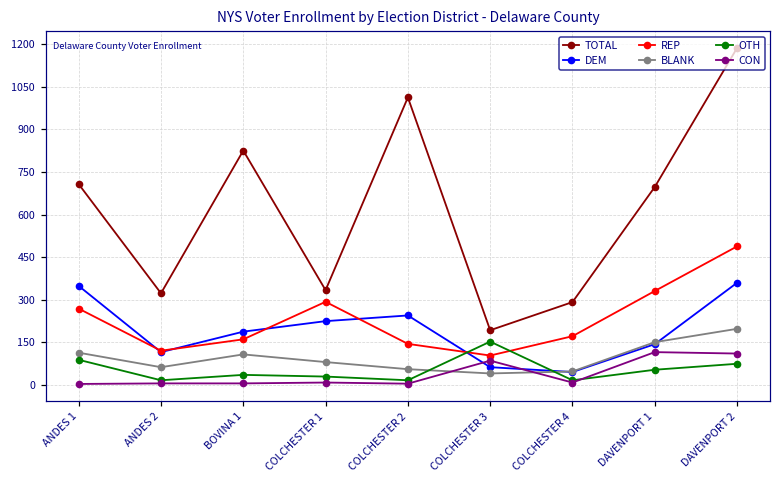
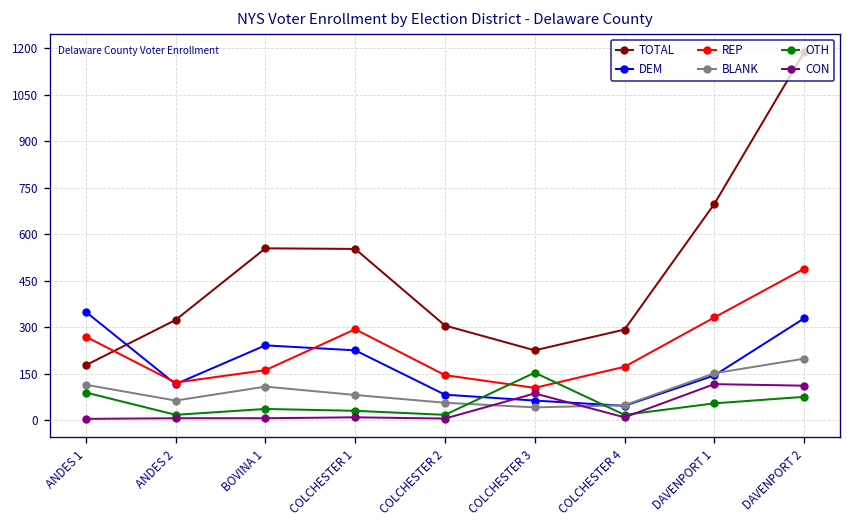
  {
    "TOTAL": {
-     "ANDES 1": 710,
+     "ANDES 1": 180,
      "ANDES 2": 320,
-     "BOVINA 1": 830,
-     "COLCHESTER 1": 330,
-     "COLCHESTER 2": 1010,
-     "COLCHESTER 3": 190,
+     "BOVINA 1": 550,
+     "COLCHESTER 1": 550,
+     "COLCHESTER 2": 310,
+     "COLCHESTER 3": 230,
      "COLCHESTER 4": 290,
      "DAVENPORT 1": 700
    },
    "DEM": {
      "ANDES 1": 350,
-     "BOVINA 1": 190,
+     "BOVINA 1": 240,
      "COLCHESTER 1": 230,
-     "COLCHESTER 2": 250,
+     "COLCHESTER 2": 80,
      "COLCHESTER 3": 60,
-     "DAVENPORT 2": 360
+     "DAVENPORT 2": 330
    },
    "REP": {
      "ANDES 1": 270,
      "BOVINA 1": 160,
      "COLCHESTER 1": 290,
      "COLCHESTER 2": 150,
      "COLCHESTER 3": 100,
      "COLCHESTER 4": 170,
      "DAVENPORT 1": 330,
      "DAVENPORT 2": 490
    },
    "BLANK": {
      "ANDES 1": 110,
      "ANDES 2": 60,
      "BOVINA 1": 110,
      "COLCHESTER 1": 80,
      "COLCHESTER 2": 60,
      "COLCHESTER 3": 40,
      "DAVENPORT 2": 200
    },
    "OTH": {
      "ANDES 1": 90,
      "ANDES 2": 20,
      "BOVINA 1": 40,
      "COLCHESTER 1": 30,
      "COLCHESTER 2": 20,
      "COLCHESTER 3": 150,
      "DAVENPORT 1": 50,
      "DAVENPORT 2": 80
    },
    "CON": {
      "ANDES 1": 0,
      "ANDES 2": 10,
      "BOVINA 1": 10,
      "COLCHESTER 1": 10,
      "COLCHESTER 2": 10,
      "COLCHESTER 3": 90,
      "DAVENPORT 1": 120,
      "DAVENPORT 2": 110
    }
  }
